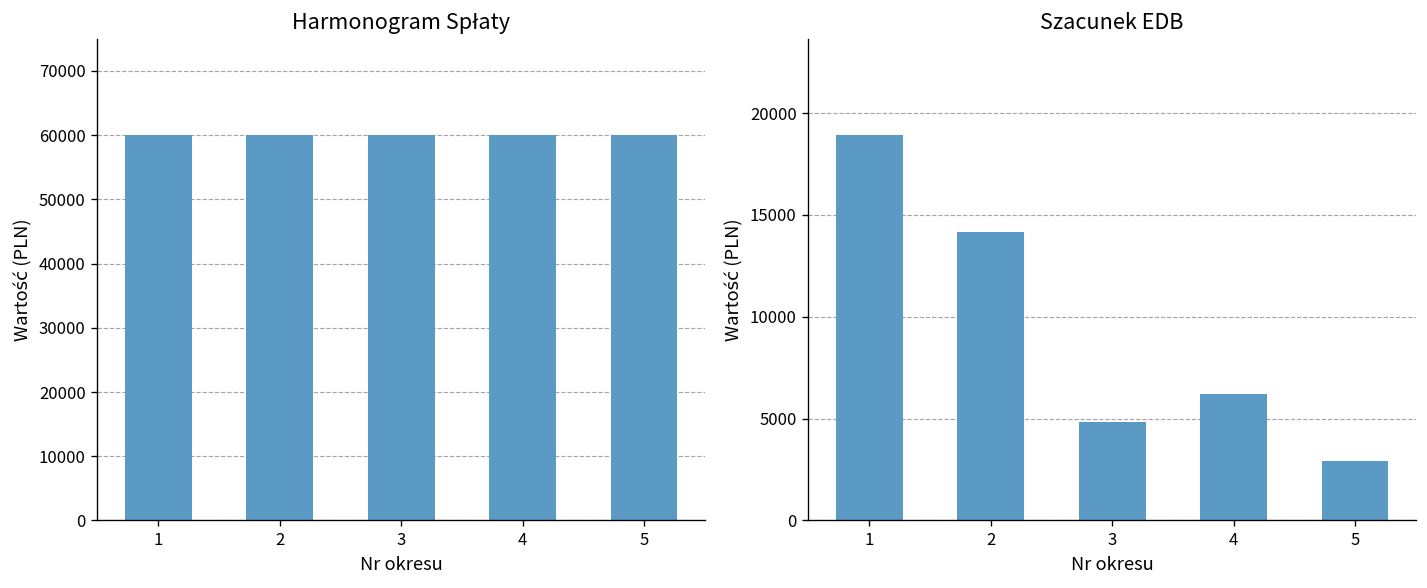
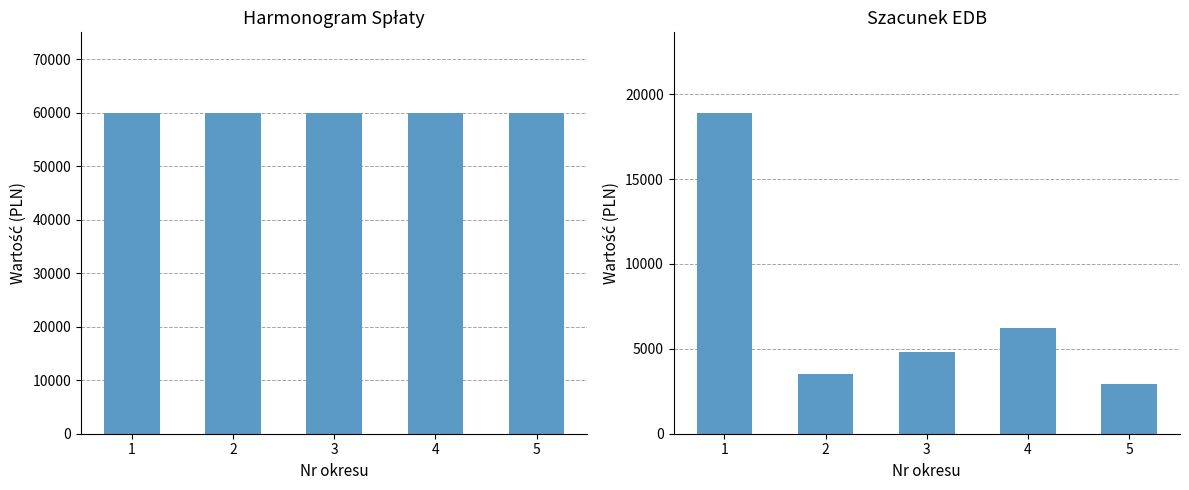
  {
    "Harmonogram Spłaty": {
      "1": 60000,
      "2": 60000,
      "3": 60000,
      "4": 60000,
      "5": 60000
    },
    "Szacunek EDB": {
      "1": 18900,
-     "2": 14200,
+     "2": 3500,
      "3": 4800,
      "4": 6200,
      "5": 2900
    }
  }
